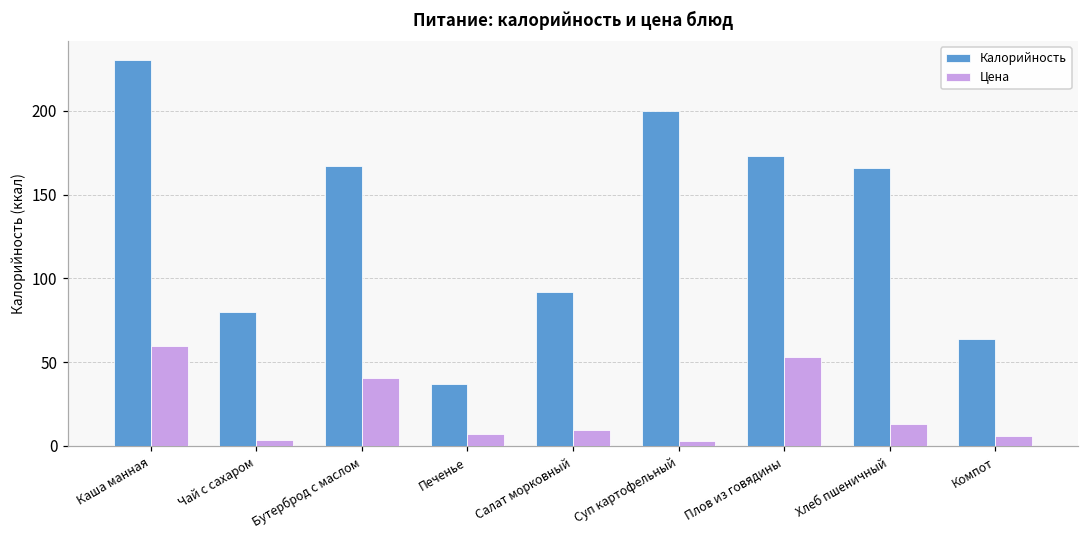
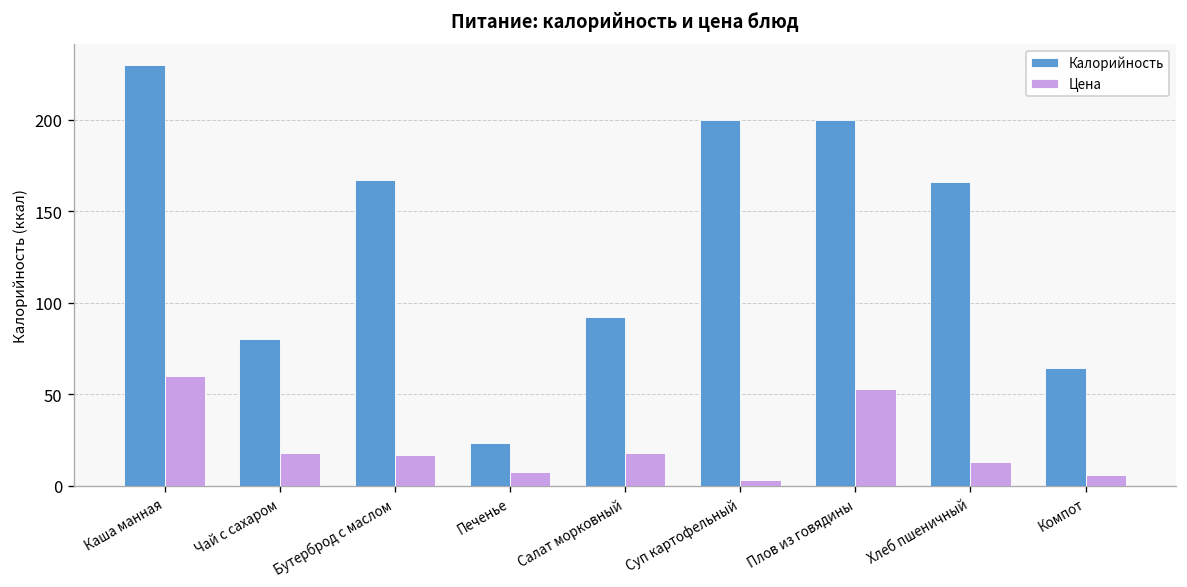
  {
    "Калорийность": {
      "Каша манная": 230,
      "Чай с сахаром": 80,
      "Бутерброд с маслом": 167,
-     "Печенье": 37,
+     "Печенье": 23,
      "Салат морковный": 92,
      "Суп картофельный": 200,
-     "Плов из говядины": 173,
+     "Плов из говядины": 200,
      "Хлеб пшеничный": 166,
      "Компот": 64
    },
    "Цена": {
      "Каша манная": 60,
-     "Чай с сахаром": 3,
-     "Бутерброд с маслом": 41,
+     "Чай с сахаром": 18,
+     "Бутерброд с маслом": 17,
      "Печенье": 7,
-     "Салат морковный": 9,
+     "Салат морковный": 18,
      "Суп картофельный": 3,
      "Плов из говядины": 53,
      "Хлеб пшеничный": 13,
      "Компот": 6
    }
  }
